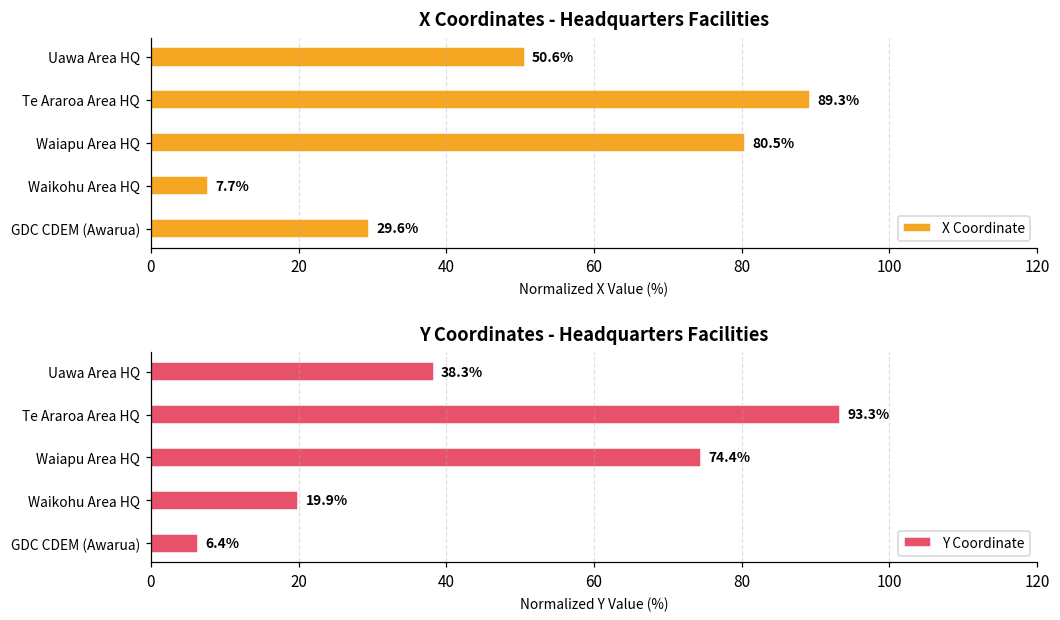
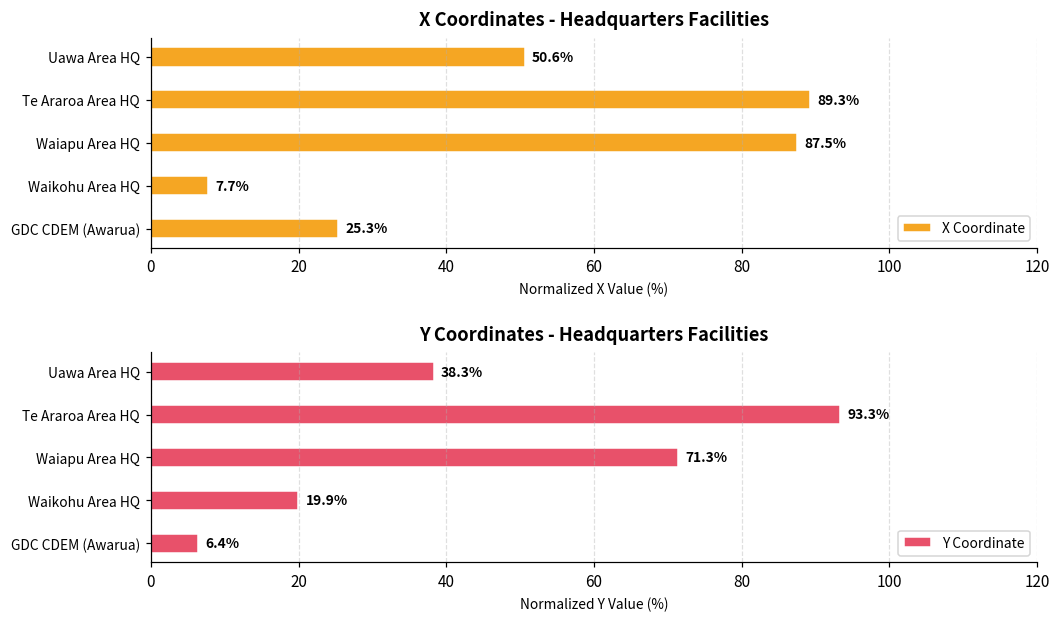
  {
    "X Coordinates - Headquarters Facilities": {
      "Uawa Area HQ": "50.6%",
      "Te Araroa Area HQ": "89.3%",
-     "Waiapu Area HQ": "80.5%",
+     "Waiapu Area HQ": "87.5%",
      "Waikohu Area HQ": "7.7%",
-     "GDC CDEM (Awarua)": "29.6%"
+     "GDC CDEM (Awarua)": "25.3%"
    },
    "Y Coordinates - Headquarters Facilities": {
      "Uawa Area HQ": "38.3%",
      "Te Araroa Area HQ": "93.3%",
-     "Waiapu Area HQ": "74.4%",
+     "Waiapu Area HQ": "71.3%",
      "Waikohu Area HQ": "19.9%",
      "GDC CDEM (Awarua)": "6.4%"
    }
  }
